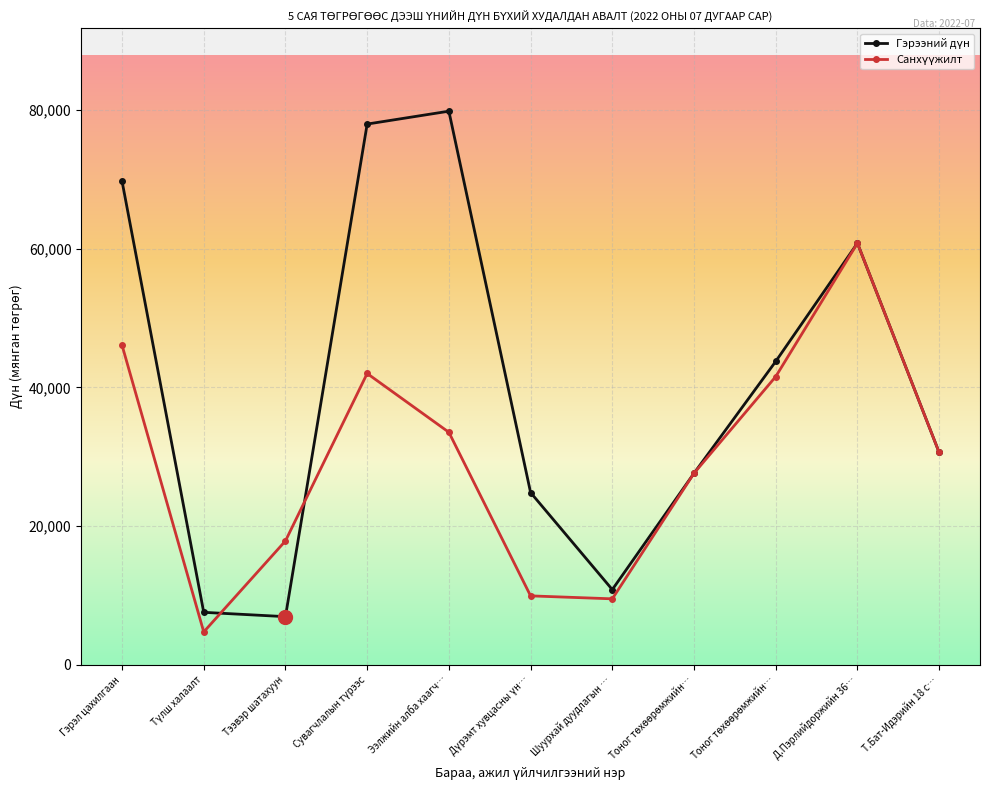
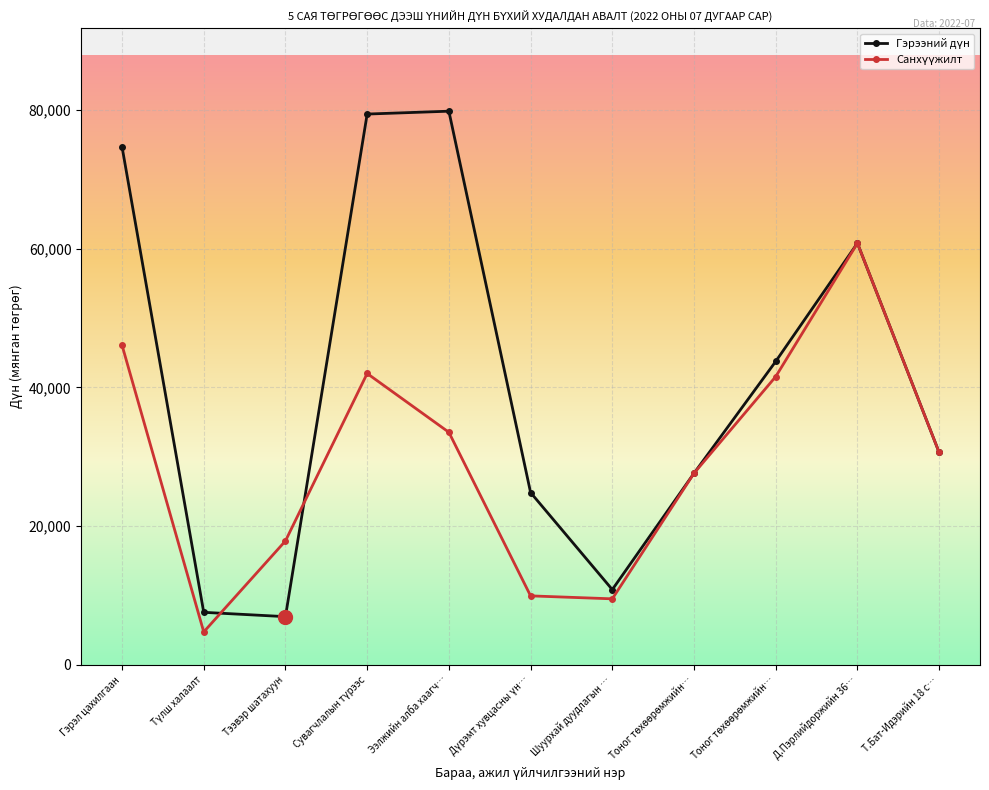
  {
    "Гэрээний дүн": {
-     "Гэрэл цахилгаан": "70,000",
+     "Гэрэл цахилгаан": "75,000",
      "Түлш халаалт": "8,000",
-     "Сувагчлалын түрээс": "78,000",
+     "Сувагчлалын түрээс": "79,000",
      "Ээлжийн алба хаагч…": "80,000",
      "Дүрэмт хувцасны үн…": "25,000",
      "Шуурхай дуудлагын …": "11,000"
    }
  }
